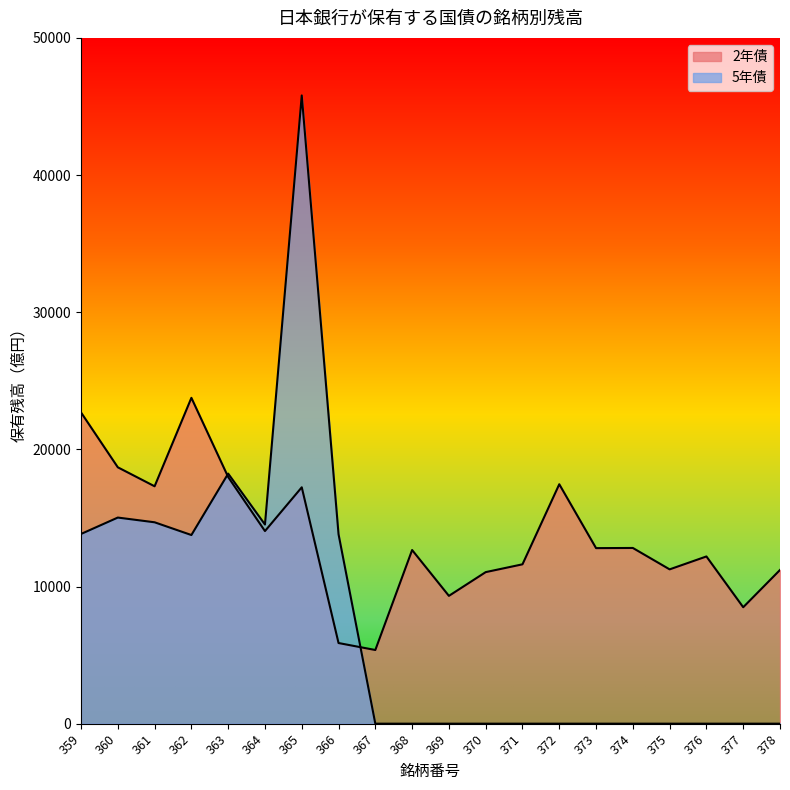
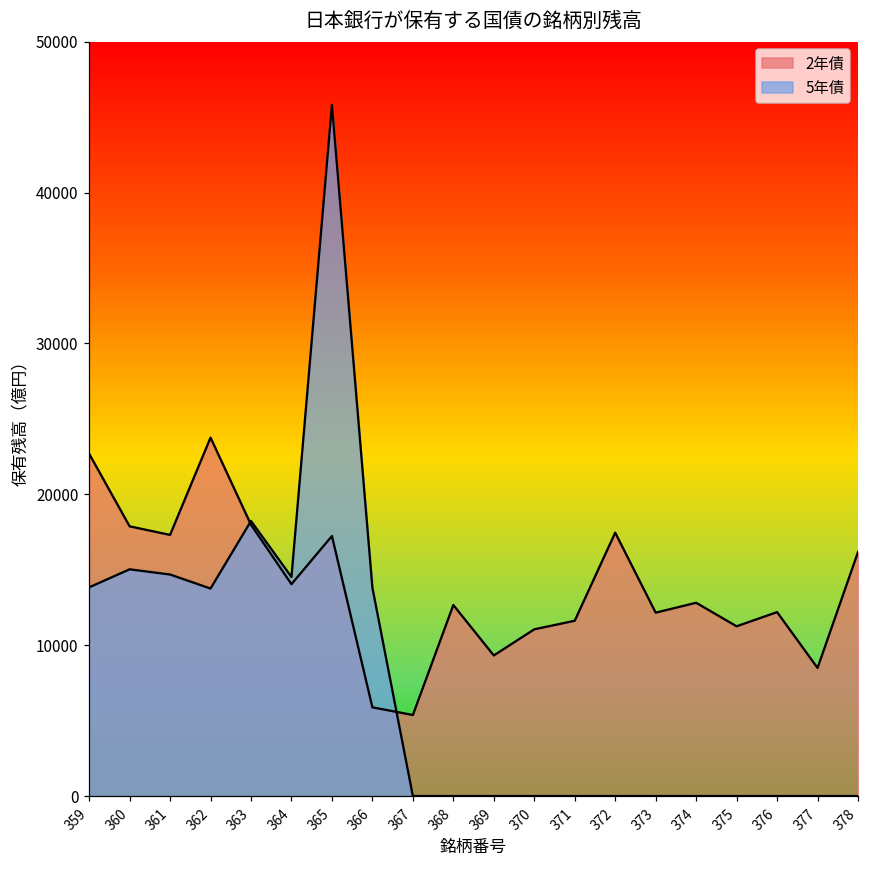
  {
    "2年債": {
      "359": 22700,
-     "360": 18700,
+     "360": 17900,
      "361": 17300,
      "362": 23800,
      "363": 18000,
      "364": 14000,
      "365": 17200,
      "366": 5900,
      "367": 5400,
      "368": 12700,
      "369": 9300,
      "370": 11100,
      "371": 11600,
      "372": 17500,
-     "373": 12800,
+     "373": 12200,
      "374": 12800,
      "375": 11300,
      "376": 12200,
      "377": 8500,
-     "378": 11200
+     "378": 16200
    },
    "5年債": {
      "359": 13800,
      "360": 15000,
      "361": 14700,
      "362": 13800,
      "363": 18200,
      "364": 14500,
      "365": 45800,
      "366": 13800,
      "367": 0,
      "368": 0,
      "369": 0,
      "370": 0,
      "371": 0,
      "372": 0,
      "373": 0,
      "374": 0,
      "375": 0,
      "376": 0,
      "377": 0,
      "378": 0
    }
  }
